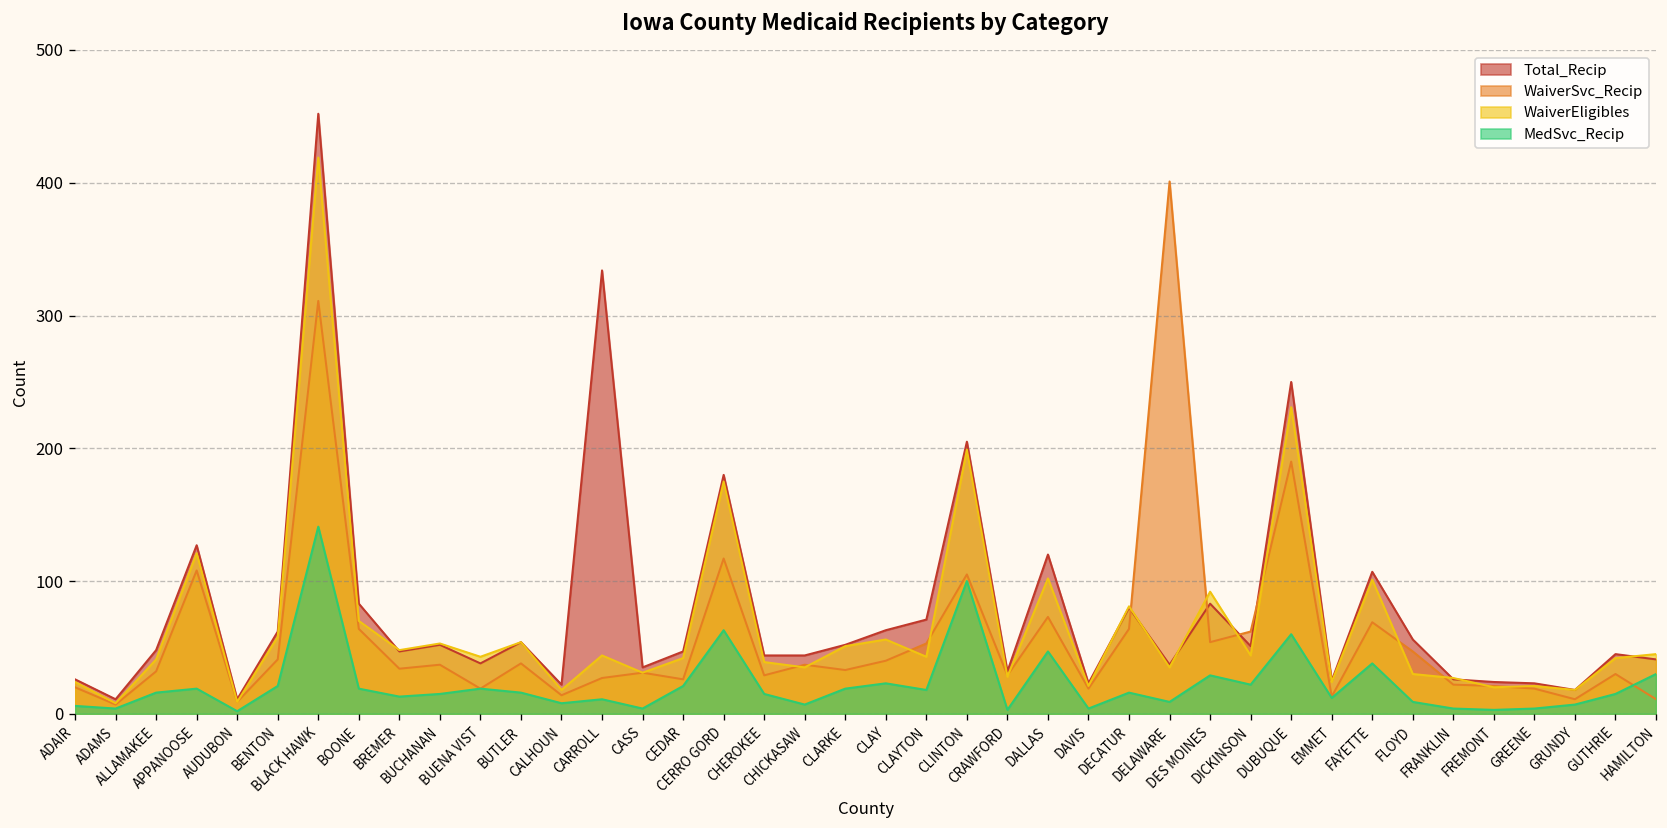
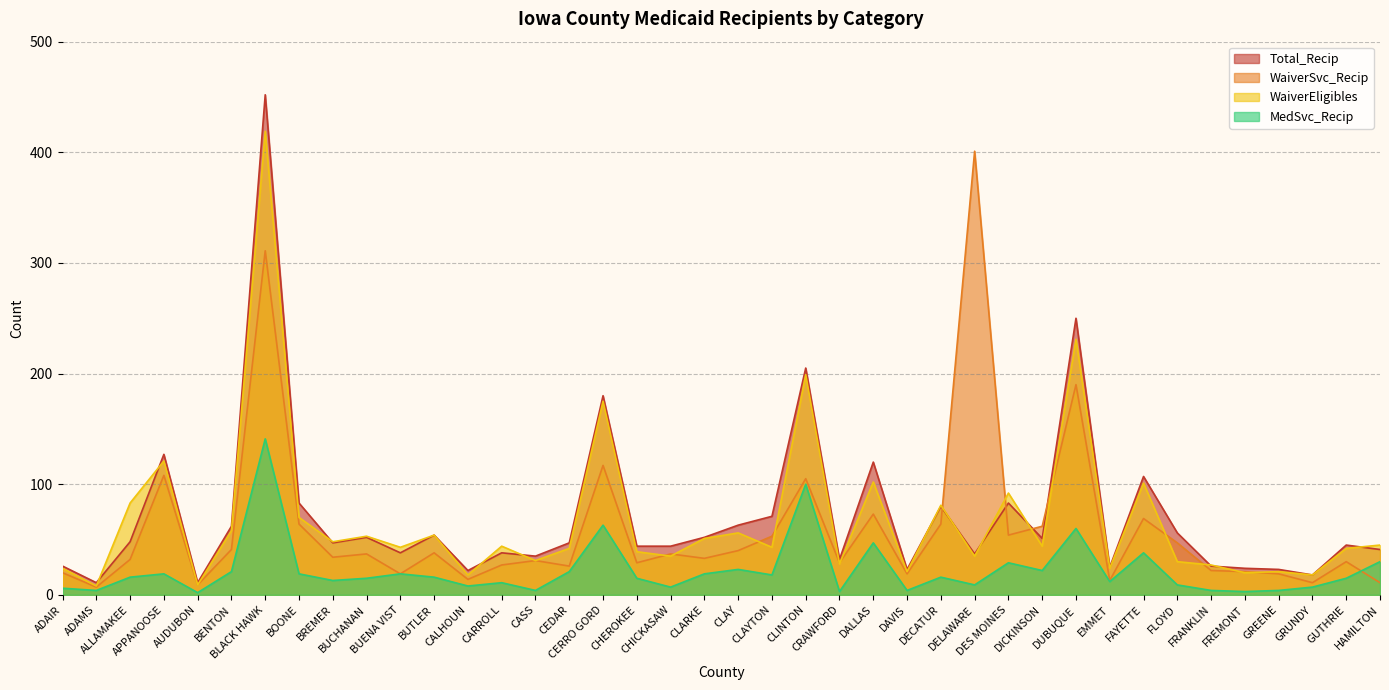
  {
    "Total_Recip": {
      "ADAMS": 11,
      "ALLAMAKEE": 48,
      "APPANOOSE": 127,
      "BENTON": 62,
      "BLACK HAWK": 452,
      "BOONE": 83,
      "BUENA VIST": 38,
      "CALHOUN": 22,
-     "CARROLL": 334,
+     "CARROLL": 38,
      "CASS": 35,
      "CEDAR": 47,
      "CERRO GORD": 180,
      "CHEROKEE": 44,
      "CHICKASAW": 44,
      "CLAY": 63,
      "CLAYTON": 71,
      "CLINTON": 205,
      "CRAWFORD": 32,
      "DALLAS": 120,
      "DES MOINES": 83,
      "DICKINSON": 51,
      "DUBUQUE": 250,
      "FAYETTE": 107,
      "FLOYD": 56,
      "FREMONT": 24,
      "GUTHRIE": 45,
      "HAMILTON": 41
    },
    "WaiverSvc_Recip": {
      "ADAIR": 20,
      "ALLAMAKEE": 32,
      "APPANOOSE": 108,
      "BENTON": 41,
      "BLACK HAWK": 311,
      "BOONE": 64,
      "BREMER": 34,
      "BUCHANAN": 37,
      "BUTLER": 38,
      "CALHOUN": 14,
      "CARROLL": 27,
      "CEDAR": 26,
      "CERRO GORD": 117,
      "CHEROKEE": 29,
      "CLARKE": 33,
      "CLAY": 40,
      "CLAYTON": 53,
      "CLINTON": 105,
      "DALLAS": 73,
      "DECATUR": 64,
      "DELAWARE": 401,
      "DES MOINES": 54,
      "DICKINSON": 62,
      "DUBUQUE": 190,
      "FAYETTE": 69,
      "FLOYD": 47,
      "FRANKLIN": 22,
      "GRUNDY": 11,
      "GUTHRIE": 30,
      "HAMILTON": 11
    },
    "WaiverEligibles": {
-     "ALLAMAKEE": 41,
+     "ALLAMAKEE": 83,
      "APPANOOSE": 121,
      "BENTON": 58,
      "BLACK HAWK": 419,
      "BOONE": 70,
      "BUENA VIST": 43,
      "CALHOUN": 18,
      "CARROLL": 44,
      "CEDAR": 42,
      "CERRO GORD": 175,
      "CHEROKEE": 39,
      "CLAY": 56,
      "CLAYTON": 43,
      "CLINTON": 199,
      "DALLAS": 102,
      "DES MOINES": 92,
      "DICKINSON": 44,
      "DUBUQUE": 231,
      "FAYETTE": 101,
      "FLOYD": 30,
      "GUTHRIE": 42,
      "HAMILTON": 45
    },
    "MedSvc_Recip": {
      "ADAIR": 6,
      "ADAMS": 4,
      "ALLAMAKEE": 16,
      "APPANOOSE": 19,
      "AUDUBON": 2,
      "BENTON": 21,
      "BLACK HAWK": 141,
      "BOONE": 19,
      "BREMER": 13,
      "BUCHANAN": 15,
      "BUTLER": 16,
      "CALHOUN": 8,
      "CARROLL": 11,
      "CASS": 4,
      "CEDAR": 21,
      "CERRO GORD": 63,
      "CHEROKEE": 15,
      "CHICKASAW": 7,
      "CLARKE": 19,
      "CLAY": 23,
      "CLAYTON": 18,
      "CLINTON": 100,
      "CRAWFORD": 3,
      "DALLAS": 47,
      "DAVIS": 4,
      "DECATUR": 16,
      "DELAWARE": 9,
      "DES MOINES": 29,
      "DICKINSON": 22,
      "DUBUQUE": 60,
      "FAYETTE": 38,
      "FLOYD": 9,
      "FRANKLIN": 4,
      "FREMONT": 3,
      "GREENE": 4,
      "GRUNDY": 7,
      "GUTHRIE": 15,
      "HAMILTON": 30
    }
  }
